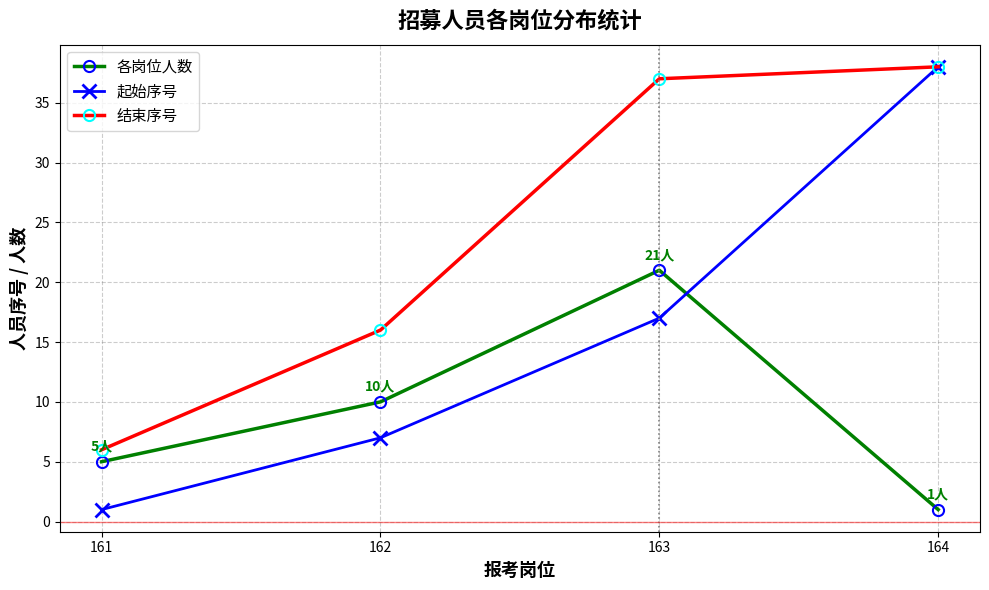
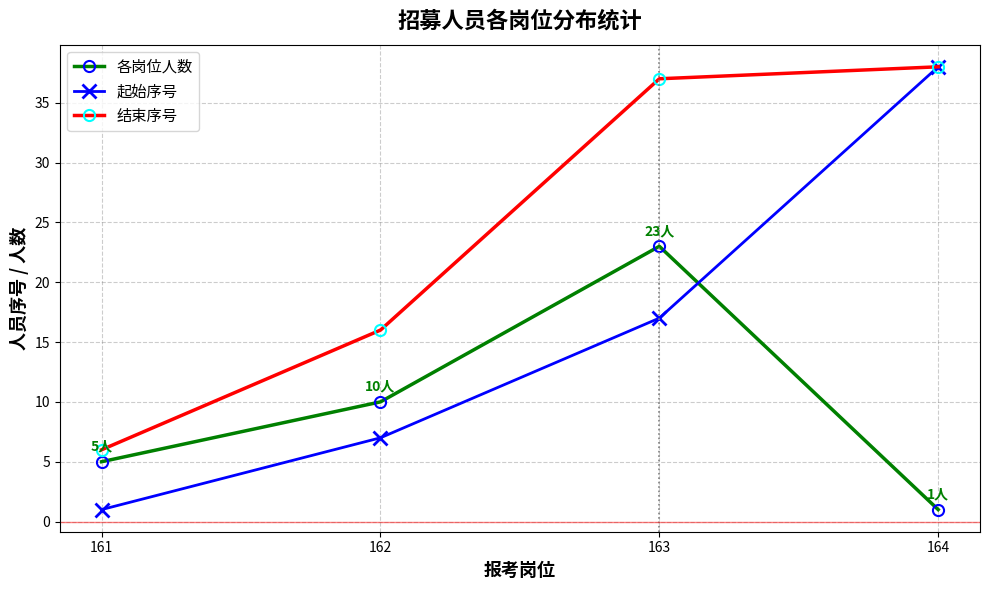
  {
    "各岗位人数": {
      "162": "10人",
-     "163": "21人",
+     "163": "23人",
      "164": "1人"
    },
    "起始序号": {
      "161": "1.0",
      "162": "7.0",
      "163": "17.0"
    },
    "结束序号": {
      "162": "16.0",
      "163": "37.0"
    }
  }
